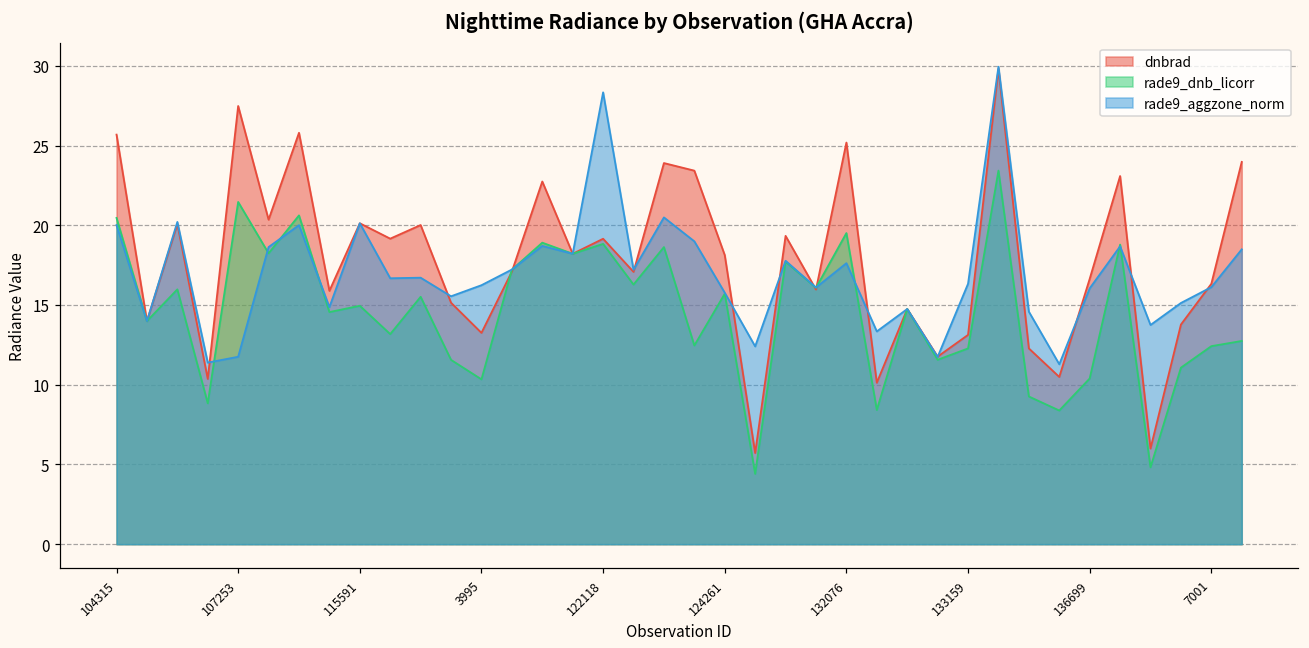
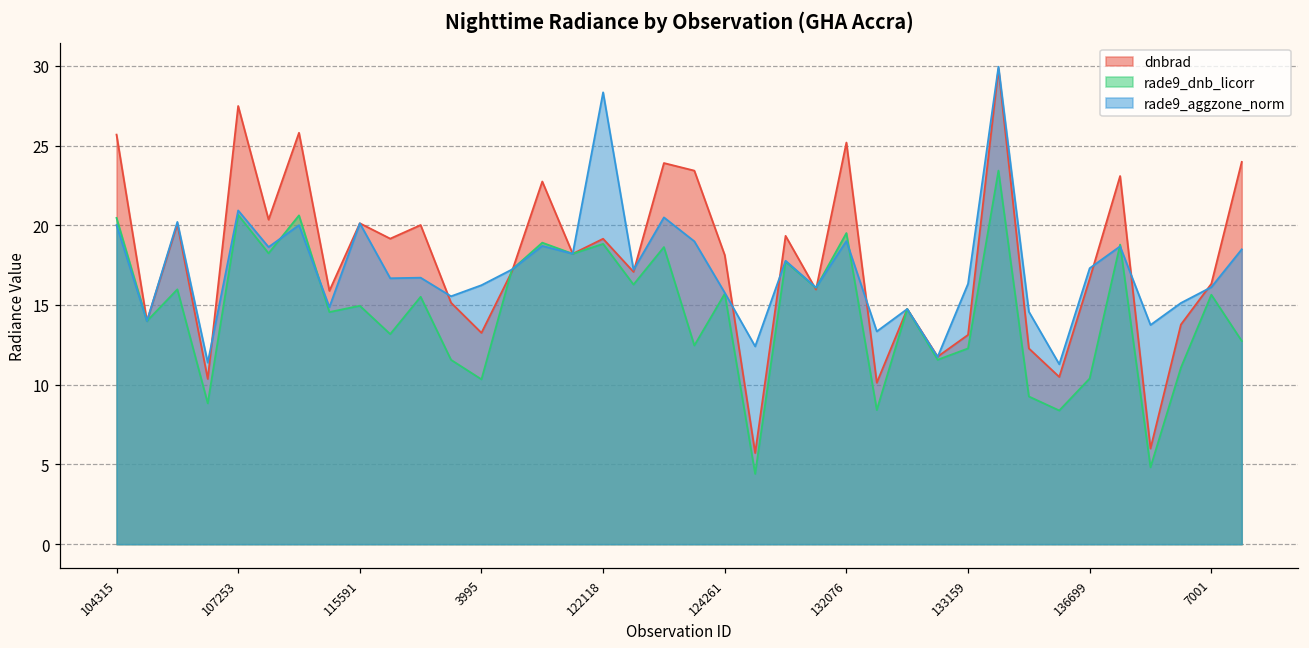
  {
    "dnbrad": {
      "104315": 25.7,
      "107253": 27.5,
      "3995": 13.3,
      "122118": 19.2,
      "124261": 18.1,
      "132076": 25.2,
      "133159": 13.1,
      "136699": 16.6,
      "7001": 16.3
    },
    "rade9_dnb_licorr": {
      "104315": 20.5,
-     "107253": 21.5,
+     "107253": 20.6,
      "115591": 15.0,
      "3995": 10.3,
      "122118": 18.8,
      "132076": 19.5,
      "133159": 12.3,
      "136699": 10.4,
-     "7001": 12.4
+     "7001": 15.6
    },
    "rade9_aggzone_norm": {
      "104315": 20.0,
-     "107253": 11.8,
+     "107253": 20.9,
      "3995": 16.2,
      "122118": 28.3,
-     "132076": 17.6,
+     "132076": 19.0,
      "133159": 16.3,
-     "136699": 16.0,
+     "136699": 17.3,
      "7001": 16.1
    }
  }
